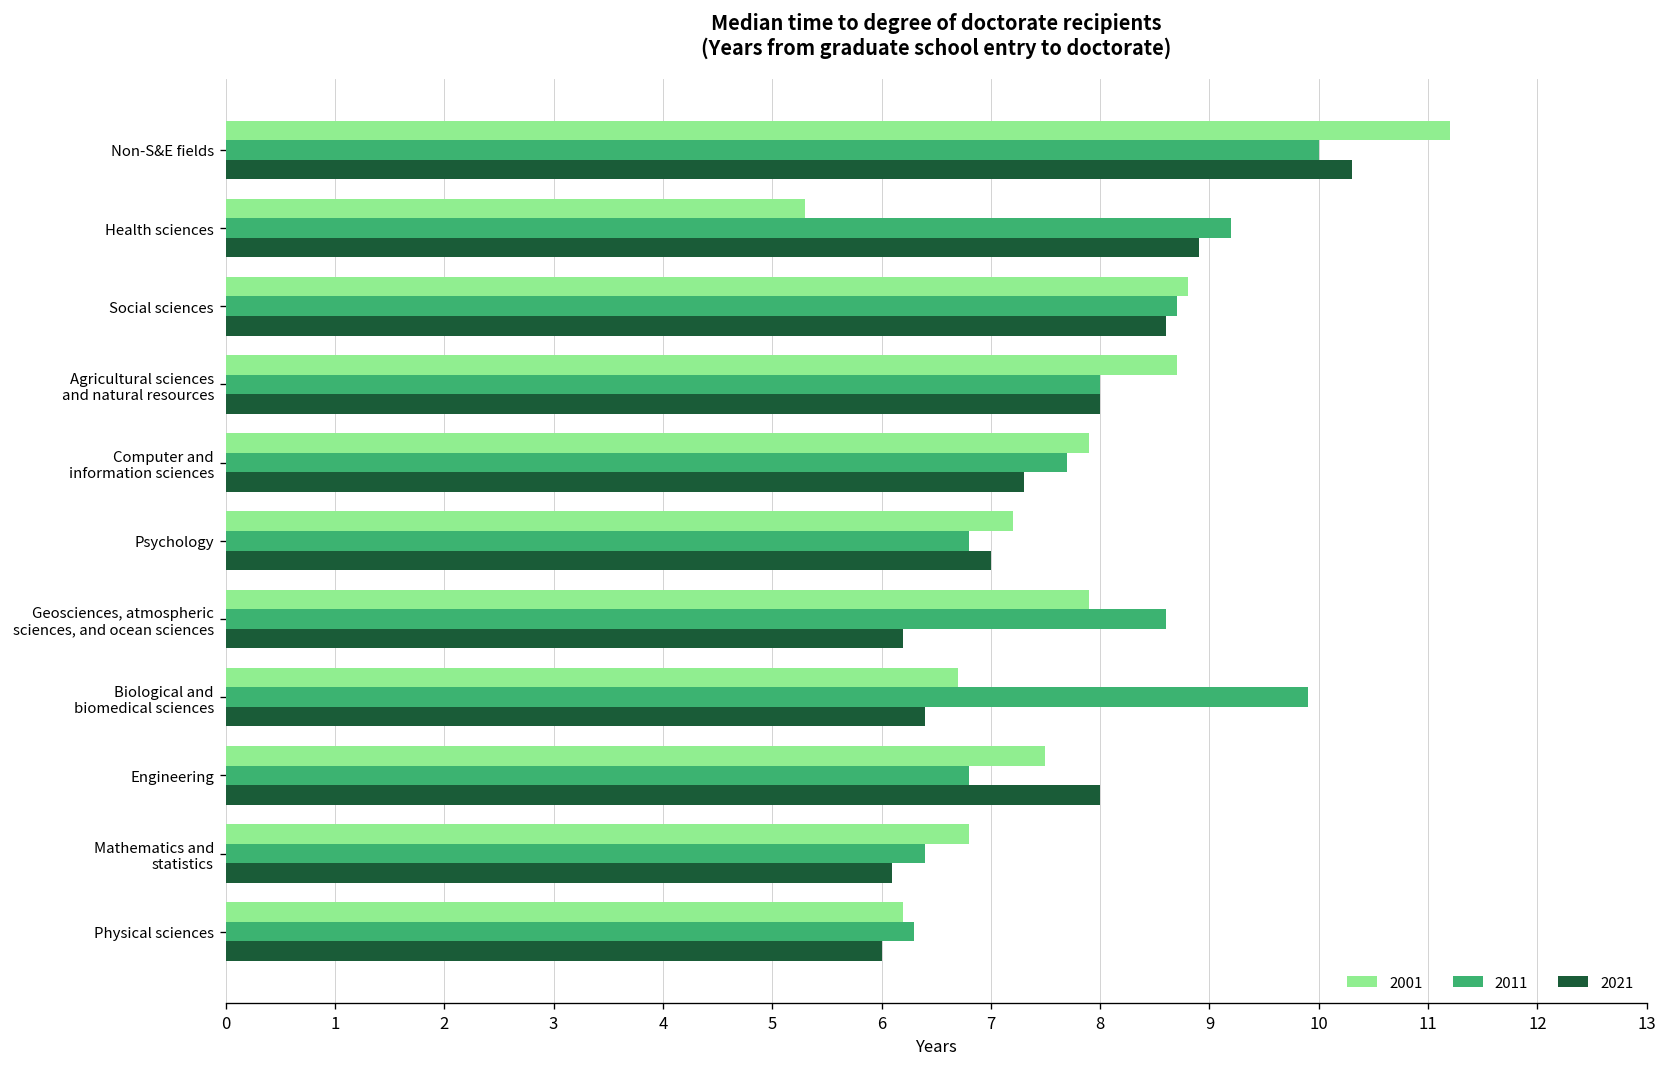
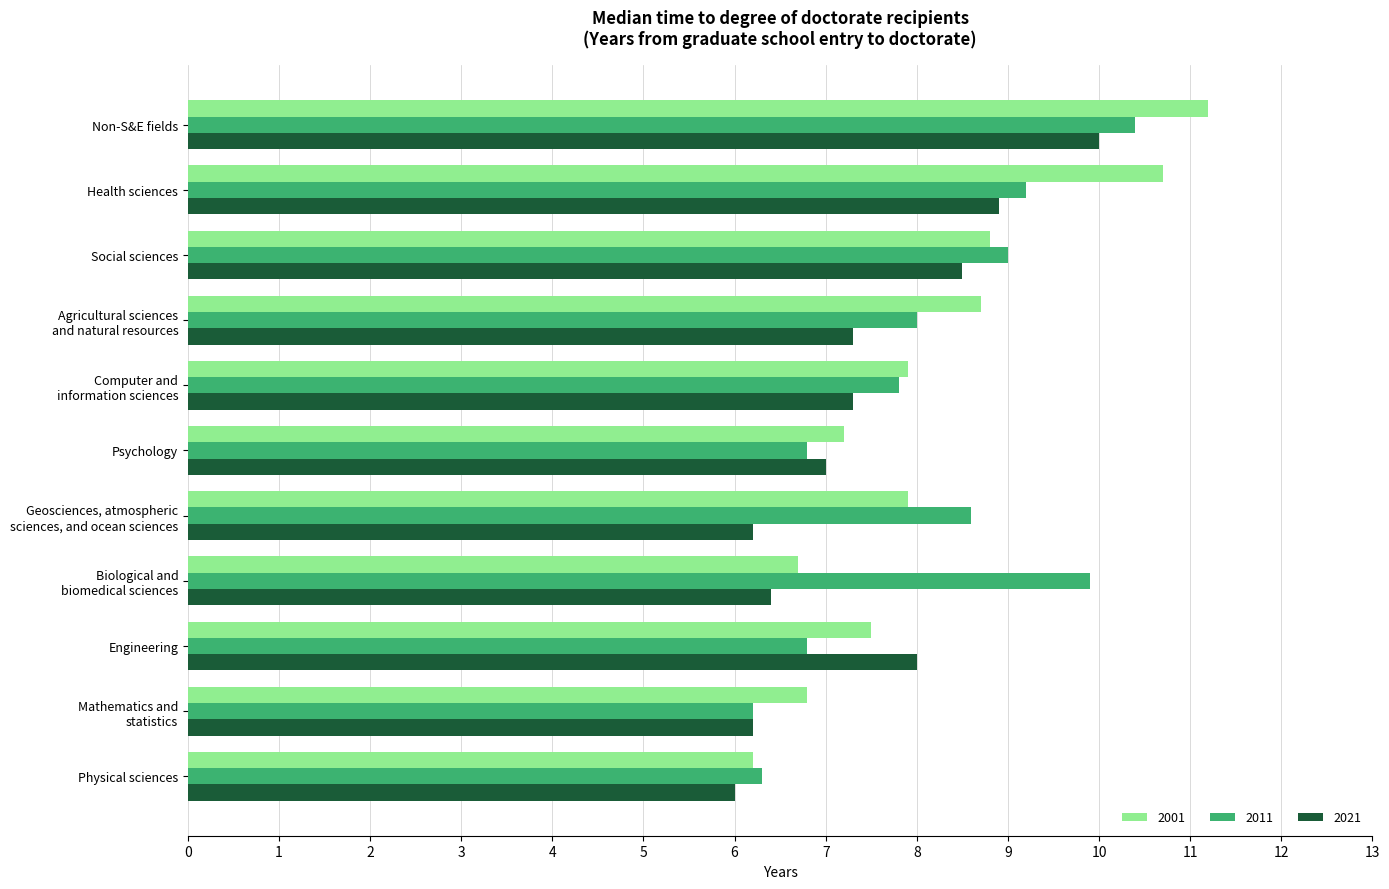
  {
    "2001": {
      "Non-S&E fields": 11.2,
-     "Health sciences": 5.3,
+     "Health sciences": 10.7,
      "Social sciences": 8.8,
      "Agricultural sciences and natural resources": 8.7,
      "Computer and information sciences": 7.9,
      "Psychology": 7.2,
      "Geosciences, atmospheric sciences, and ocean sciences": 7.9,
      "Biological and biomedical sciences": 6.7,
      "Engineering": 7.5,
      "Mathematics and statistics": 6.8,
      "Physical sciences": 6.2
    },
    "2011": {
-     "Non-S&E fields": 10.0,
+     "Non-S&E fields": 10.4,
      "Health sciences": 9.2,
-     "Social sciences": 8.7,
+     "Social sciences": 9.0,
      "Agricultural sciences and natural resources": 8.0,
-     "Computer and information sciences": 7.7,
+     "Computer and information sciences": 7.8,
      "Psychology": 6.8,
      "Geosciences, atmospheric sciences, and ocean sciences": 8.6,
      "Biological and biomedical sciences": 9.9,
      "Engineering": 6.8,
-     "Mathematics and statistics": 6.4,
+     "Mathematics and statistics": 6.2,
      "Physical sciences": 6.3
    },
    "2021": {
-     "Non-S&E fields": 10.3,
+     "Non-S&E fields": 10.0,
      "Health sciences": 8.9,
-     "Social sciences": 8.6,
-     "Agricultural sciences and natural resources": 8.0,
+     "Social sciences": 8.5,
+     "Agricultural sciences and natural resources": 7.3,
      "Computer and information sciences": 7.3,
      "Psychology": 7.0,
      "Geosciences, atmospheric sciences, and ocean sciences": 6.2,
      "Biological and biomedical sciences": 6.4,
      "Engineering": 8.0,
-     "Mathematics and statistics": 6.1,
+     "Mathematics and statistics": 6.2,
      "Physical sciences": 6.0
    }
  }
